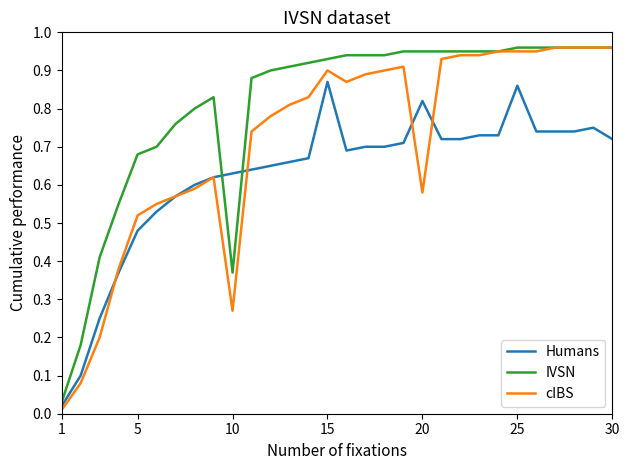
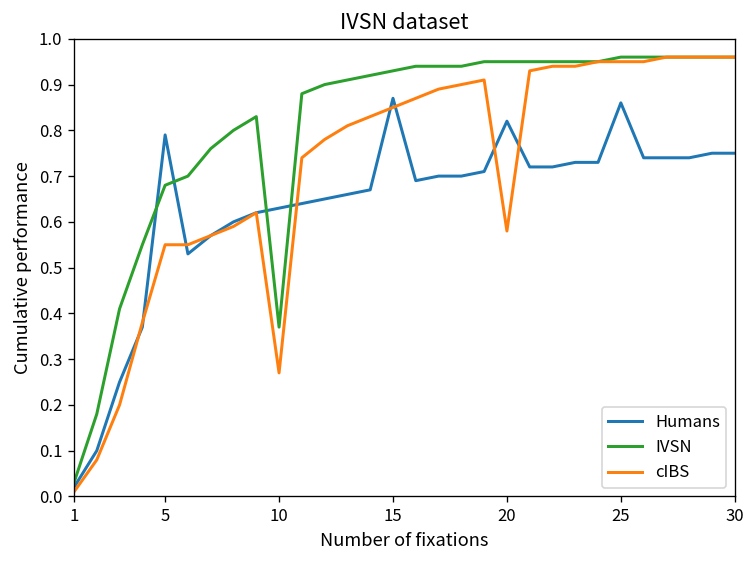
  {
    "Humans": {
      "1": 0.02,
-     "5": 0.48,
+     "5": 0.79,
      "10": 0.63,
      "15": 0.87,
      "20": 0.82,
      "25": 0.86,
-     "30": 0.72
+     "30": 0.75
    },
    "IVSN": {
      "1": 0.03,
      "5": 0.68,
      "10": 0.37,
      "15": 0.93,
      "20": 0.95,
      "25": 0.96
    },
    "cIBS": {
      "1": 0.01,
-     "5": 0.52,
+     "5": 0.55,
      "10": 0.27,
-     "15": 0.90,
+     "15": 0.85,
      "20": 0.58,
      "25": 0.95
    }
  }
